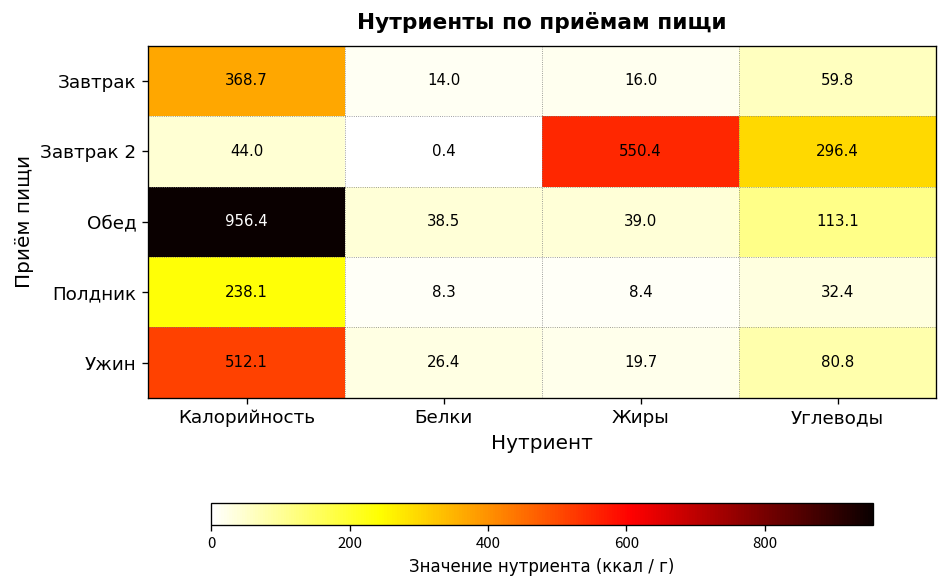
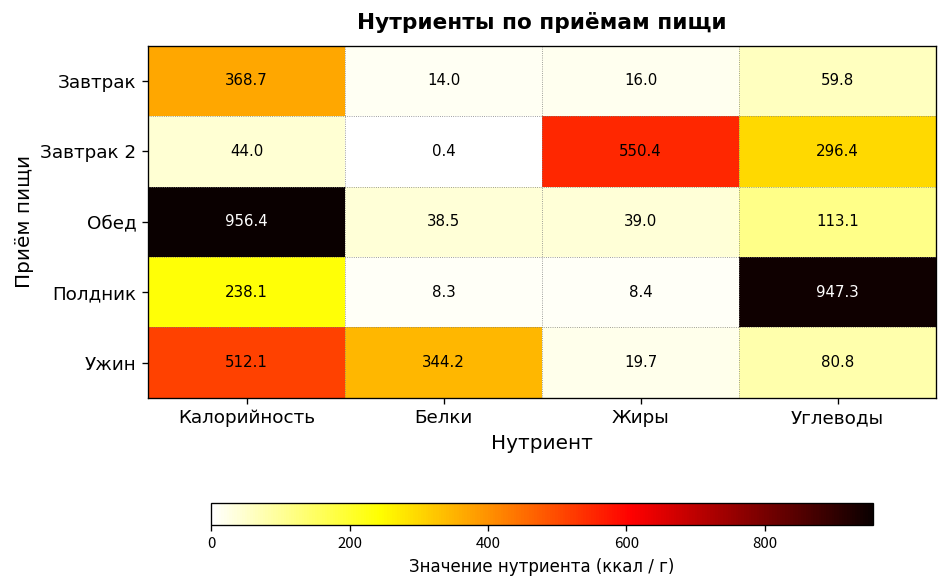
  {
    "Завтрак": {
      "Калорийность": 368.7,
      "Белки": 14.0,
      "Жиры": 16.0,
      "Углеводы": 59.8
    },
    "Завтрак 2": {
      "Калорийность": 44.0,
      "Белки": 0.4,
      "Жиры": 550.4,
      "Углеводы": 296.4
    },
    "Обед": {
      "Калорийность": 956.4,
      "Белки": 38.5,
      "Жиры": 39.0,
      "Углеводы": 113.1
    },
    "Полдник": {
      "Калорийность": 238.1,
      "Белки": 8.3,
      "Жиры": 8.4,
-     "Углеводы": 32.4
+     "Углеводы": 947.3
    },
    "Ужин": {
      "Калорийность": 512.1,
-     "Белки": 26.4,
+     "Белки": 344.2,
      "Жиры": 19.7,
      "Углеводы": 80.8
    }
  }
